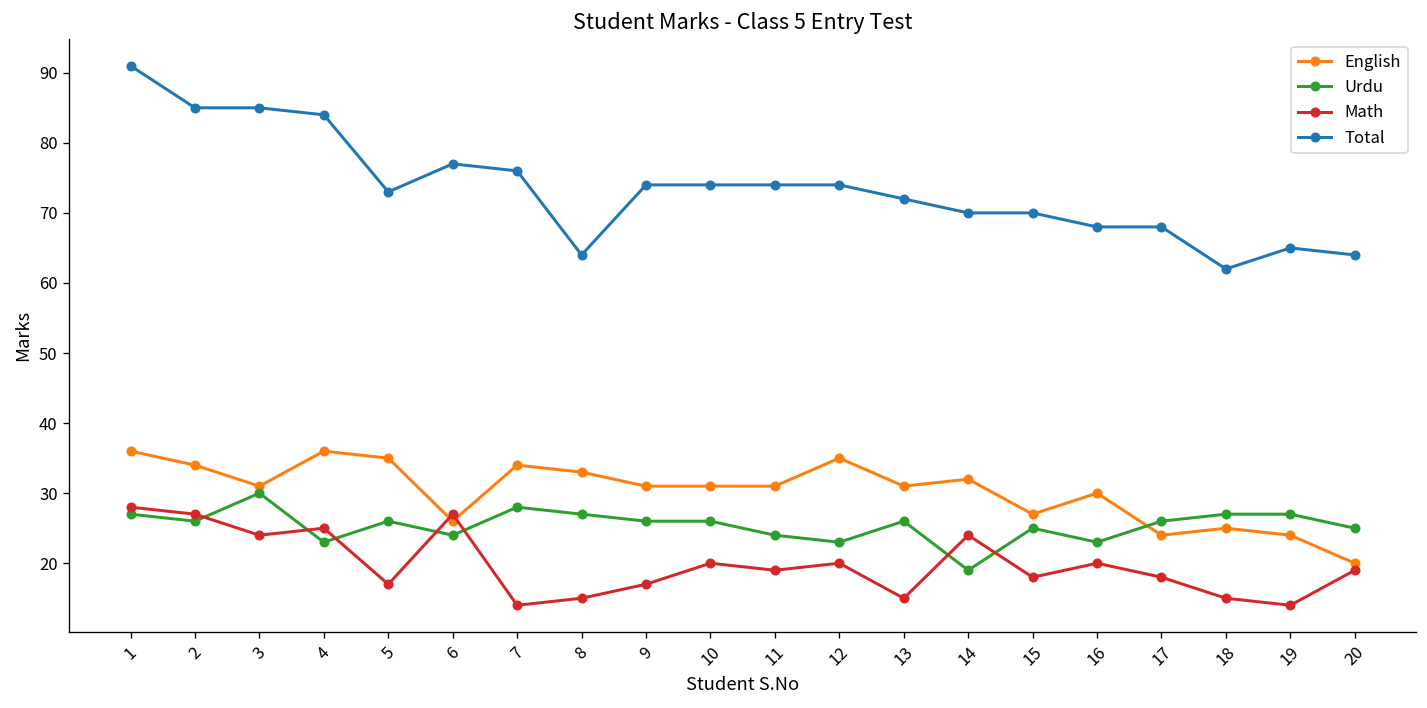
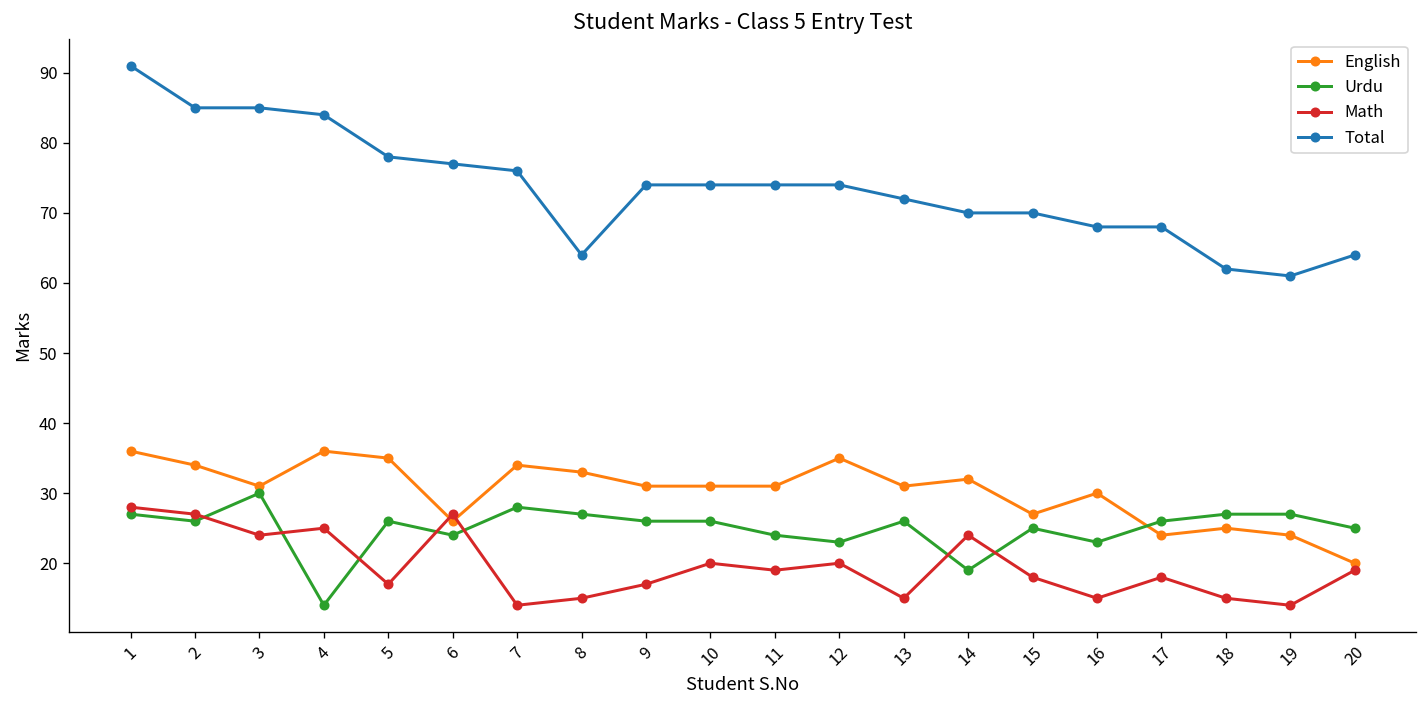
  {
    "English": {
      "1": 36,
      "2": 34,
      "3": 31,
      "4": 36,
      "5": 35,
      "6": 26,
      "7": 34,
      "8": 33,
      "9": 31,
      "10": 31,
      "11": 31,
      "12": 35,
      "13": 31,
      "14": 32,
      "15": 27,
      "16": 30,
      "17": 24,
      "18": 25,
      "19": 24,
      "20": 20
    },
    "Urdu": {
      "1": 27,
      "2": 26,
      "3": 30,
-     "4": 23,
+     "4": 14,
      "5": 26,
      "6": 24,
      "7": 28,
      "8": 27,
      "9": 26,
      "10": 26,
      "11": 24,
      "12": 23,
      "13": 26,
      "14": 19,
      "15": 25,
      "16": 23,
      "17": 26,
      "18": 27,
      "19": 27,
      "20": 25
    },
    "Math": {
      "1": 28,
      "2": 27,
      "3": 24,
      "4": 25,
      "5": 17,
      "6": 27,
      "7": 14,
      "8": 15,
      "9": 17,
      "10": 20,
      "11": 19,
      "12": 20,
      "13": 15,
      "14": 24,
      "15": 18,
-     "16": 20,
+     "16": 15,
      "17": 18,
      "18": 15,
      "19": 14,
      "20": 19
    },
    "Total": {
      "1": 91,
      "2": 85,
      "3": 85,
      "4": 84,
-     "5": 73,
+     "5": 78,
      "6": 77,
      "7": 76,
      "8": 64,
      "9": 74,
      "10": 74,
      "11": 74,
      "12": 74,
      "13": 72,
      "14": 70,
      "15": 70,
      "16": 68,
      "17": 68,
      "18": 62,
-     "19": 65,
+     "19": 61,
      "20": 64
    }
  }
